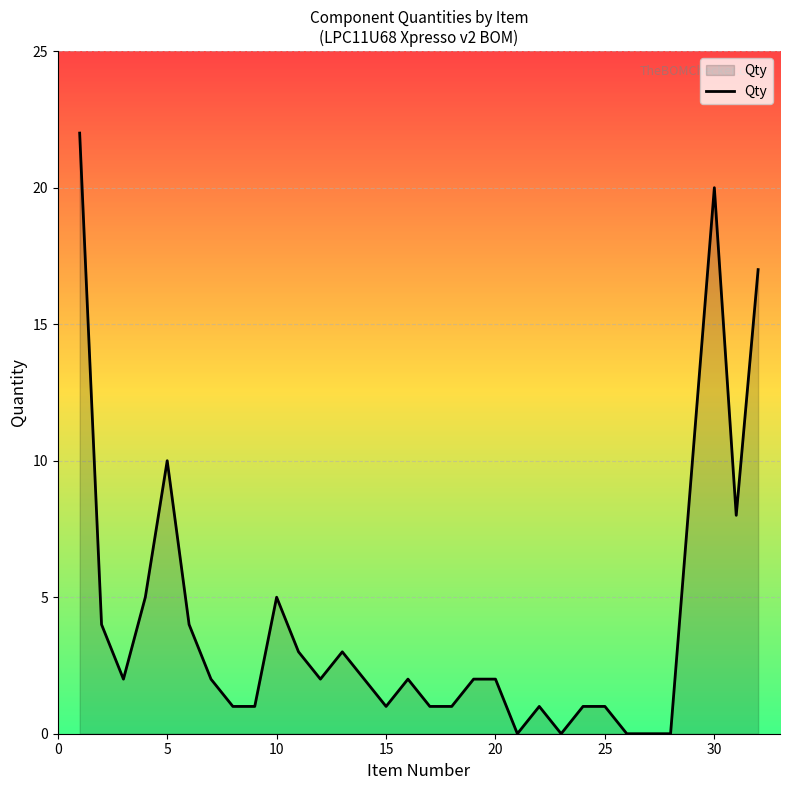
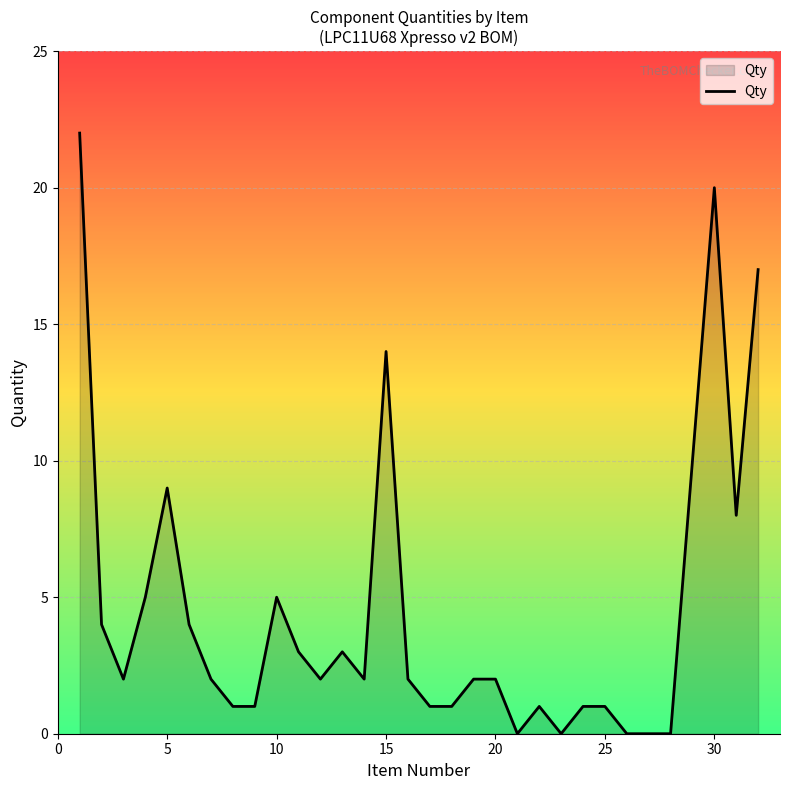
  {
-   "5": 10,
+   "5": 9,
    "10": 5,
-   "15": 1,
+   "15": 14,
    "20": 2,
    "25": 1,
    "30": 20
  }
